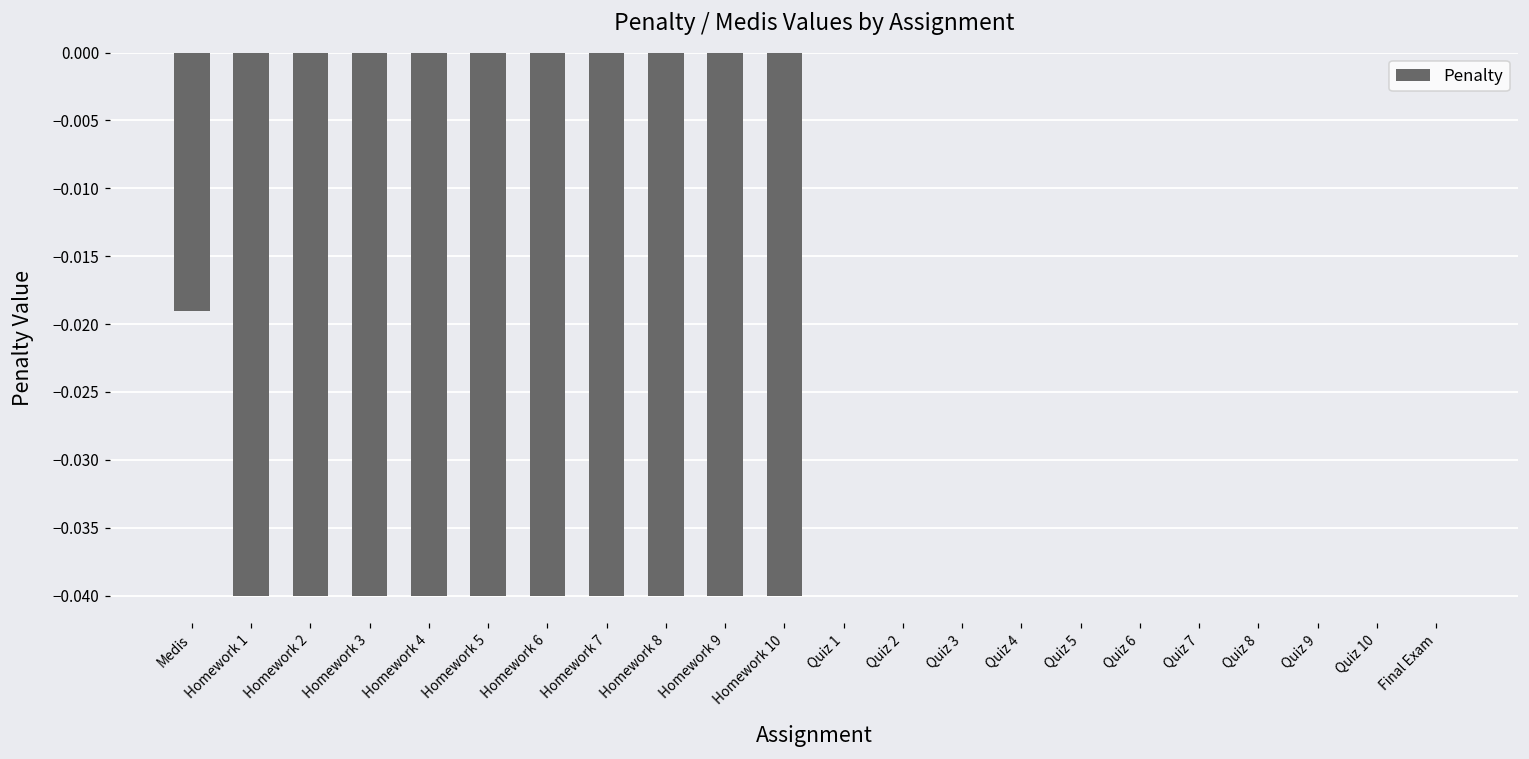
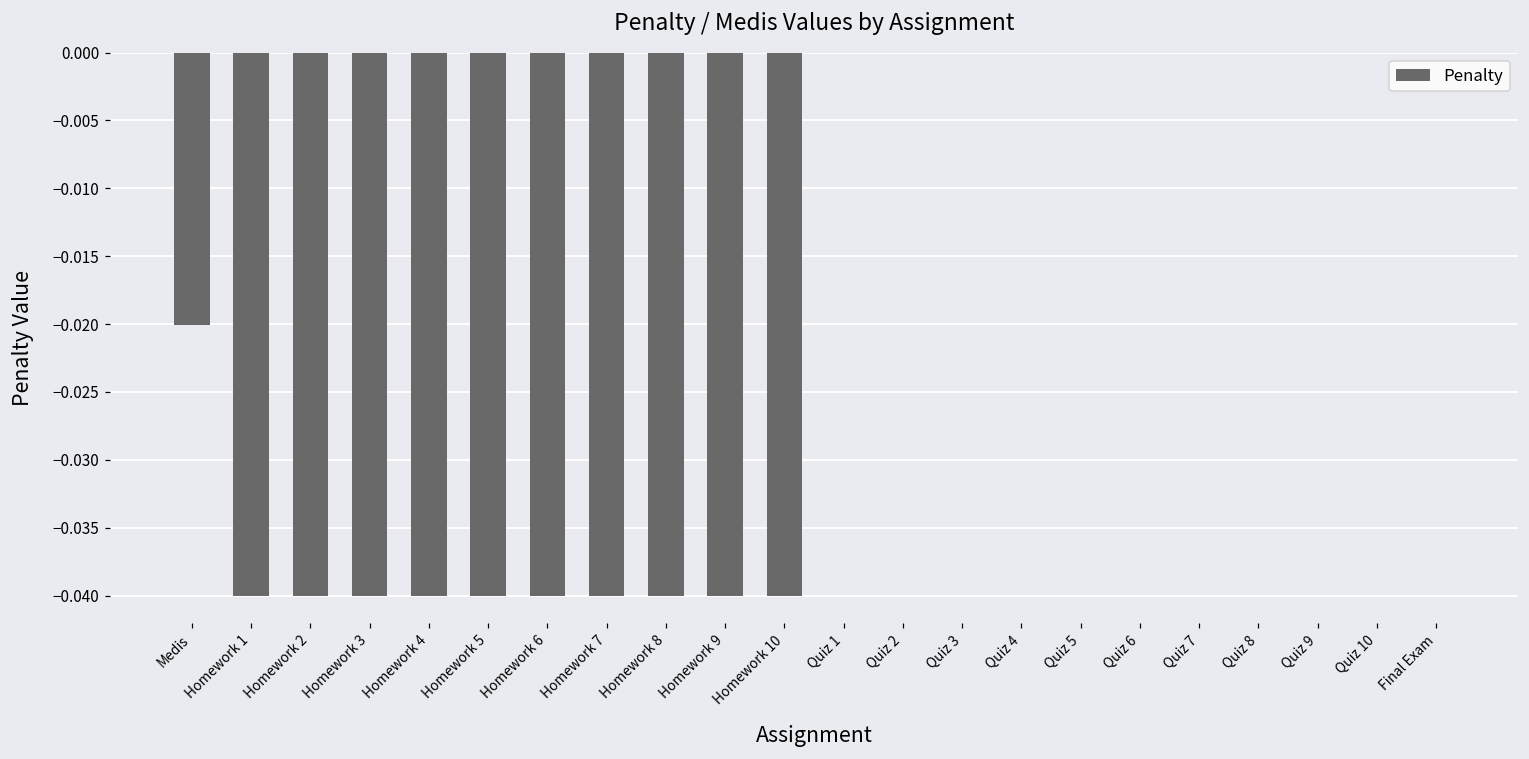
  {
-   "Medis": -0.0190,
+   "Medis": -0.0201,
    "Homework 1": -0.0400,
    "Homework 2": -0.0400,
    "Homework 3": -0.0400,
    "Homework 4": -0.0400,
    "Homework 5": -0.0400,
    "Homework 6": -0.0400,
    "Homework 7": -0.0400,
    "Homework 8": -0.0400,
    "Homework 9": -0.0400,
    "Homework 10": -0.0400,
    "Quiz 1": 0.0000,
    "Quiz 2": 0.0000,
    "Quiz 3": 0.0000,
    "Quiz 4": 0.0000,
    "Quiz 5": 0.0000,
    "Quiz 6": 0.0000,
    "Quiz 7": 0.0000,
    "Quiz 8": 0.0000,
    "Quiz 9": 0.0000,
    "Quiz 10": 0.0000,
    "Final Exam": 0.0000
  }
